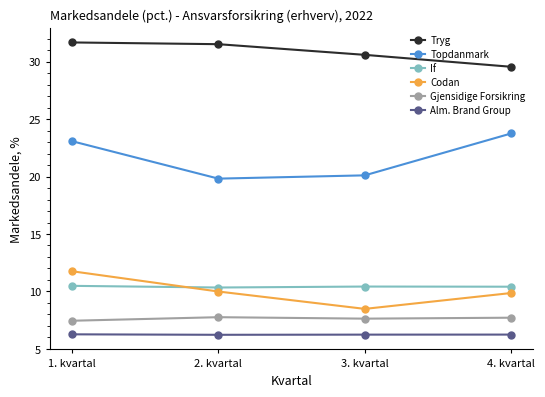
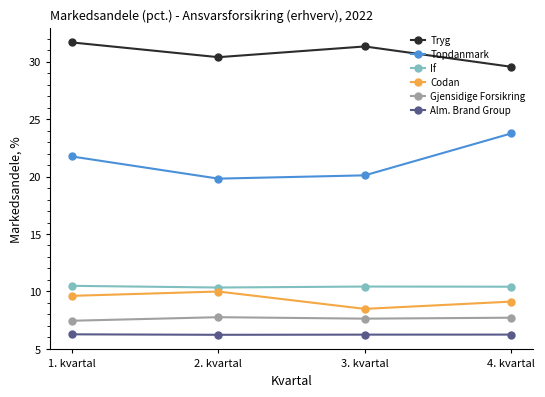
  {
    "Tryg": {
      "1. kvartal": 31.7,
-     "2. kvartal": 31.5,
-     "3. kvartal": 30.6,
+     "2. kvartal": 30.4,
+     "3. kvartal": 31.3,
      "4. kvartal": 29.6
    },
    "Topdanmark": {
-     "1. kvartal": 23.1,
+     "1. kvartal": 21.7,
      "2. kvartal": 19.8,
      "3. kvartal": 20.1,
      "4. kvartal": 23.8
    },
    "Codan": {
-     "1. kvartal": 11.8,
+     "1. kvartal": 9.6,
      "2. kvartal": 10.0,
      "3. kvartal": 8.5,
-     "4. kvartal": 9.9
+     "4. kvartal": 9.1
    },
    "Alm. Brand Group": {
      "1. kvartal": 6.3,
      "2. kvartal": 6.2,
      "3. kvartal": 6.2,
      "4. kvartal": 6.2
    }
  }
